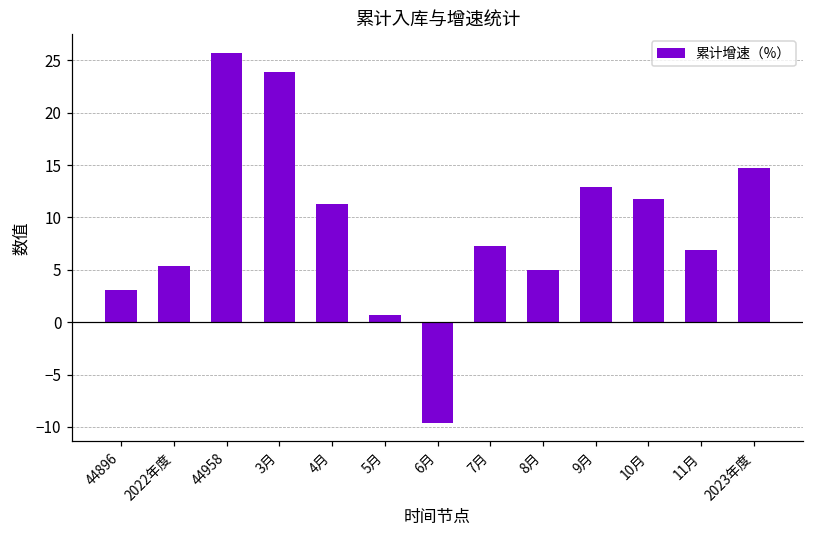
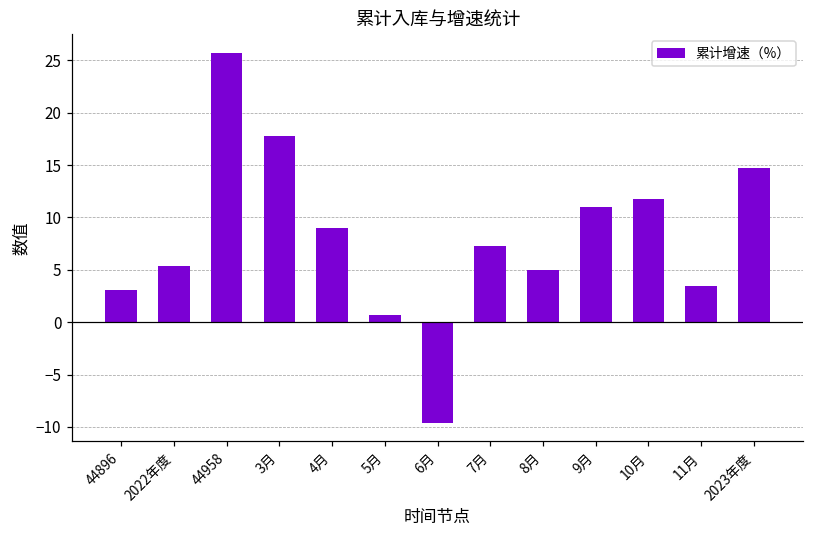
  {
    "44896": 3,
    "2022年度": 5,
    "44958": 26,
-   "3月": 24,
-   "4月": 11,
+   "3月": 18,
+   "4月": 9,
    "5月": 1,
    "6月": -10,
    "7月": 7,
    "8月": 5,
-   "9月": 13,
+   "9月": 11,
    "10月": 12,
-   "11月": 7,
+   "11月": 4,
    "2023年度": 15
  }
